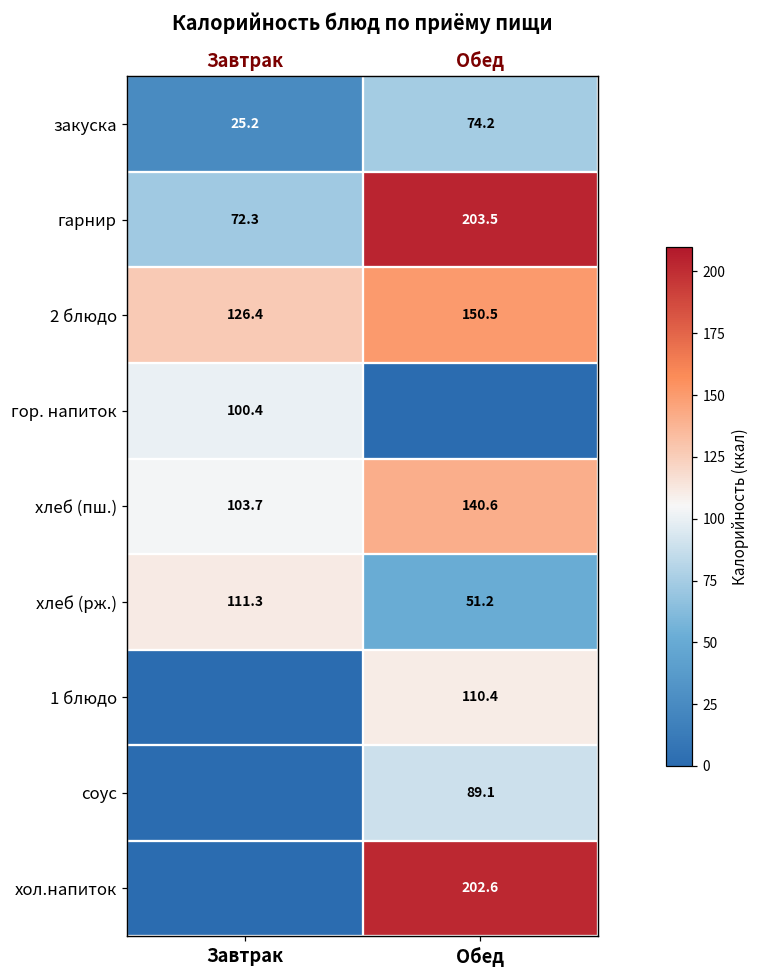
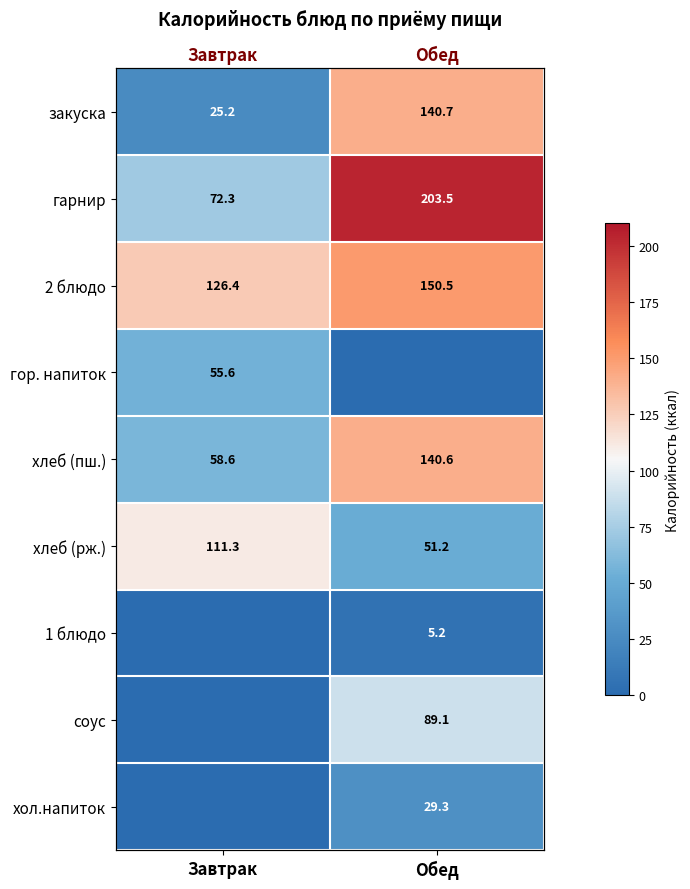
  {
    "закуска": {
      "Завтрак": 25.2,
-     "Обед": 74.2
+     "Обед": 140.7
    },
    "гарнир": {
      "Завтрак": 72.3,
      "Обед": 203.5
    },
    "2 блюдо": {
      "Завтрак": 126.4,
      "Обед": 150.5
    },
    "гор. напиток": {
-     "Завтрак": 100.4
+     "Завтрак": 55.6
    },
    "хлеб (пш.)": {
-     "Завтрак": 103.7,
+     "Завтрак": 58.6,
      "Обед": 140.6
    },
    "хлеб (рж.)": {
      "Завтрак": 111.3,
      "Обед": 51.2
    },
    "1 блюдо": {
-     "Обед": 110.4
+     "Обед": 5.2
    },
    "соус": {
      "Обед": 89.1
    },
    "хол.напиток": {
-     "Обед": 202.6
+     "Обед": 29.3
    }
  }
